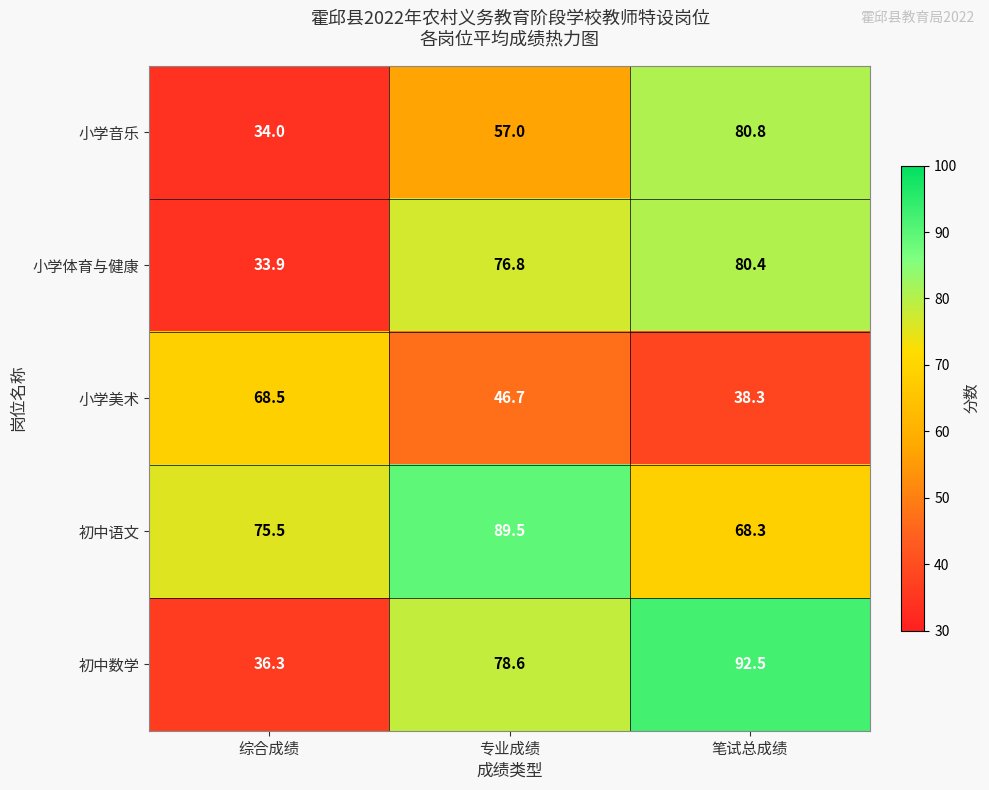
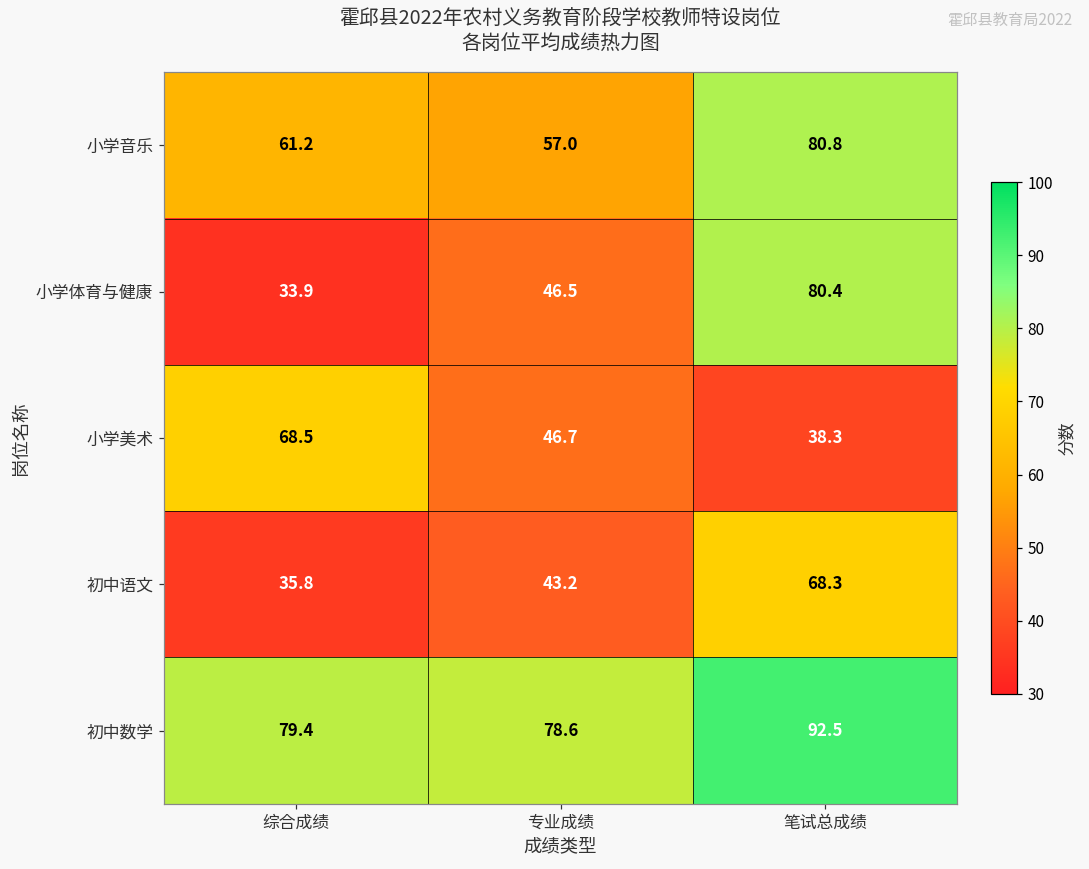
  {
    "小学音乐": {
-     "综合成绩": 34.0,
+     "综合成绩": 61.2,
      "专业成绩": 57.0,
      "笔试总成绩": 80.8
    },
    "小学体育与健康": {
      "综合成绩": 33.9,
-     "专业成绩": 76.8,
+     "专业成绩": 46.5,
      "笔试总成绩": 80.4
    },
    "小学美术": {
      "综合成绩": 68.5,
      "专业成绩": 46.7,
      "笔试总成绩": 38.3
    },
    "初中语文": {
-     "综合成绩": 75.5,
-     "专业成绩": 89.5,
+     "综合成绩": 35.8,
+     "专业成绩": 43.2,
      "笔试总成绩": 68.3
    },
    "初中数学": {
-     "综合成绩": 36.3,
+     "综合成绩": 79.4,
      "专业成绩": 78.6,
      "笔试总成绩": 92.5
    }
  }
